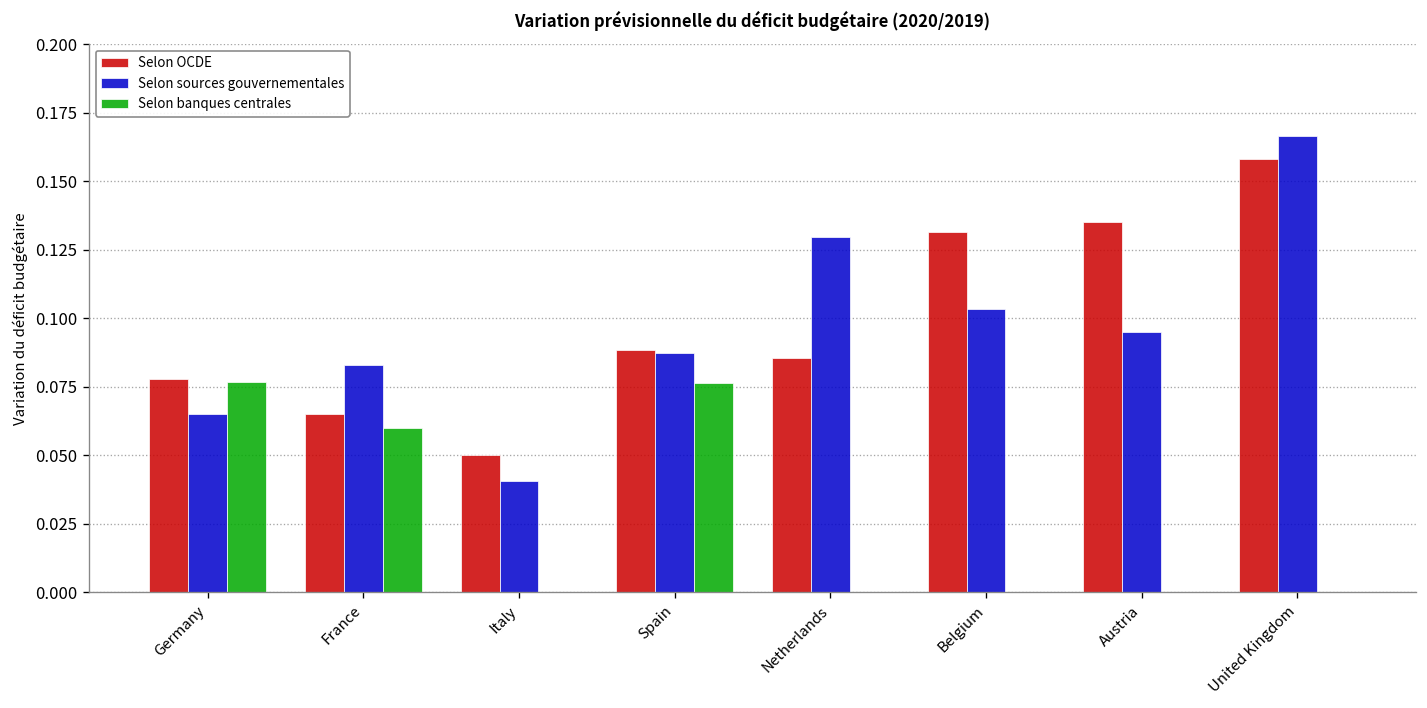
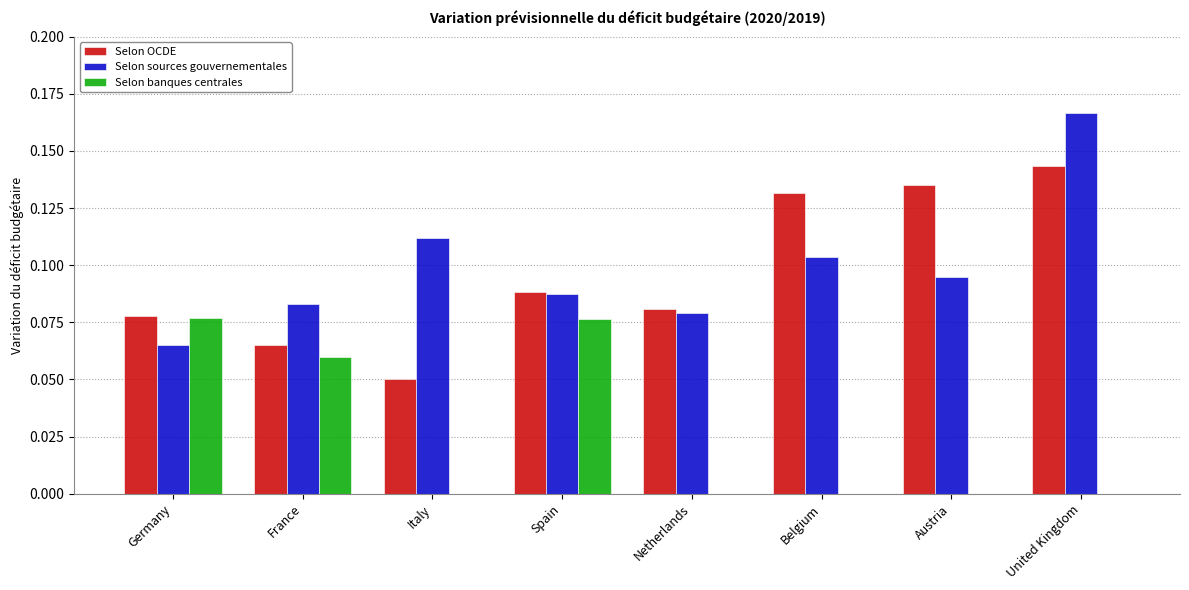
  {
    "Selon OCDE": {
      "Germany": 0.078,
      "France": 0.065,
      "Italy": 0.050,
      "Spain": 0.088,
-     "Netherlands": 0.086,
+     "Netherlands": 0.081,
      "Belgium": 0.132,
      "Austria": 0.135,
-     "United Kingdom": 0.158
+     "United Kingdom": 0.143
    },
    "Selon sources gouvernementales": {
      "Germany": 0.065,
      "France": 0.083,
-     "Italy": 0.041,
+     "Italy": 0.112,
      "Spain": 0.087,
-     "Netherlands": 0.130,
+     "Netherlands": 0.079,
      "Belgium": 0.104,
      "Austria": 0.095,
      "United Kingdom": 0.166
    },
    "Selon banques centrales": {
      "Germany": 0.077,
      "France": 0.060,
      "Italy": 0.000,
      "Spain": 0.076,
      "Netherlands": 0.000,
      "Belgium": 0.000,
      "Austria": 0.000,
      "United Kingdom": 0.000
    }
  }
